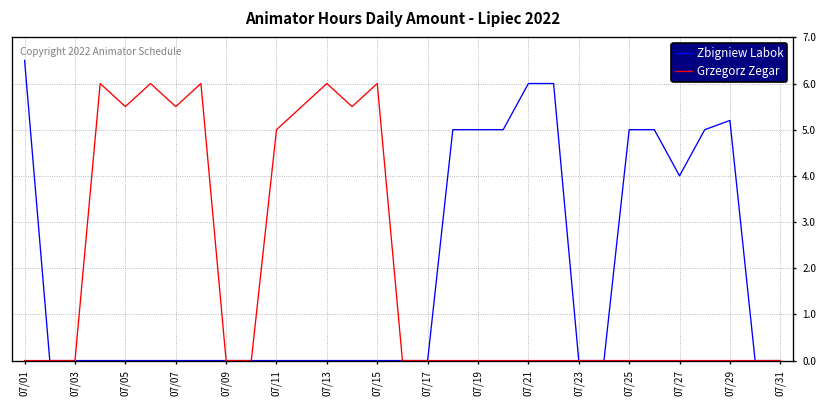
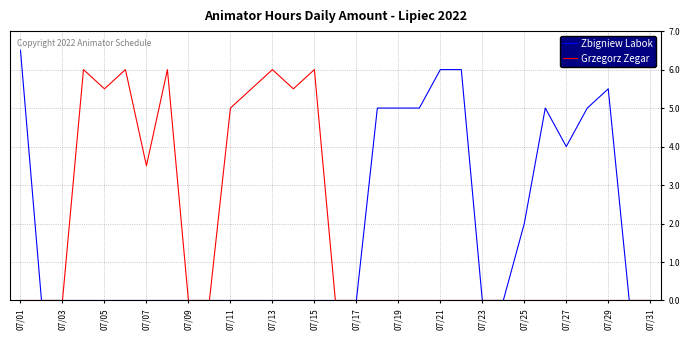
  {
    "Zbigniew Labok": {
      "07/05": 0.0,
      "07/07": 0.0,
      "07/11": 0.0,
      "07/13": 0.0,
      "07/15": 0.0,
      "07/19": 5.0,
      "07/21": 6.0,
-     "07/25": 5,
+     "07/25": 2,
      "07/27": 4.0,
-     "07/29": 5.2
+     "07/29": 5.5
    },
    "Grzegorz Zegar": {
      "07/01": 0.0,
      "07/05": 5.5,
-     "07/07": 5.5,
+     "07/07": 3.5,
      "07/11": 5.0,
      "07/13": 6.0,
      "07/15": 6.0,
      "07/19": 0.0,
      "07/21": 0.0,
      "07/25": 0.0,
      "07/27": 0.0,
      "07/29": 0.0
    }
  }
